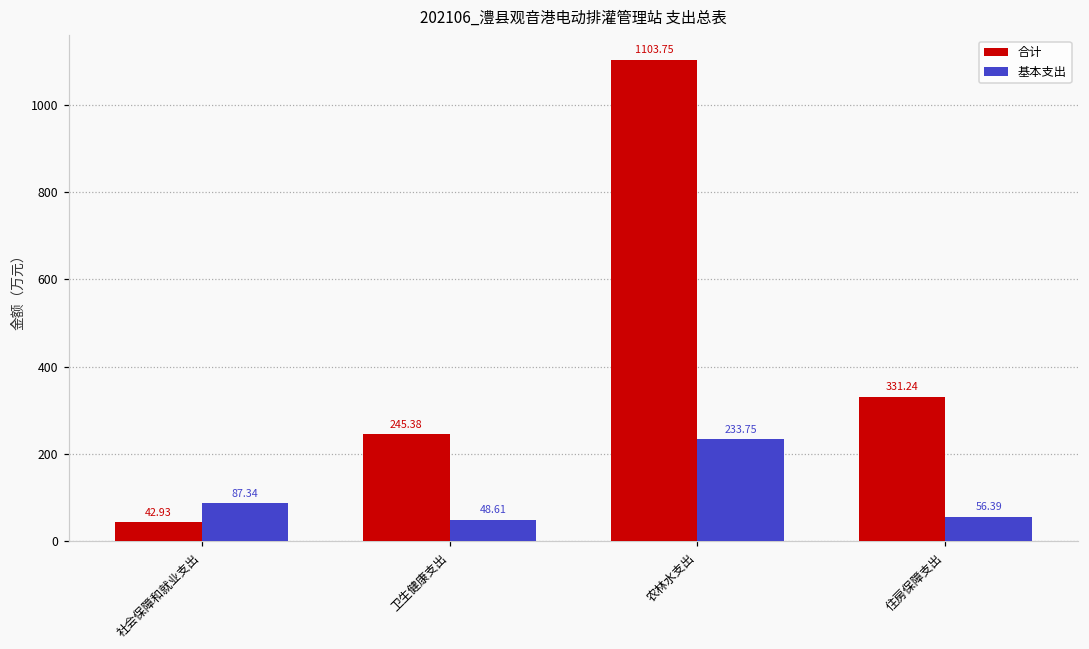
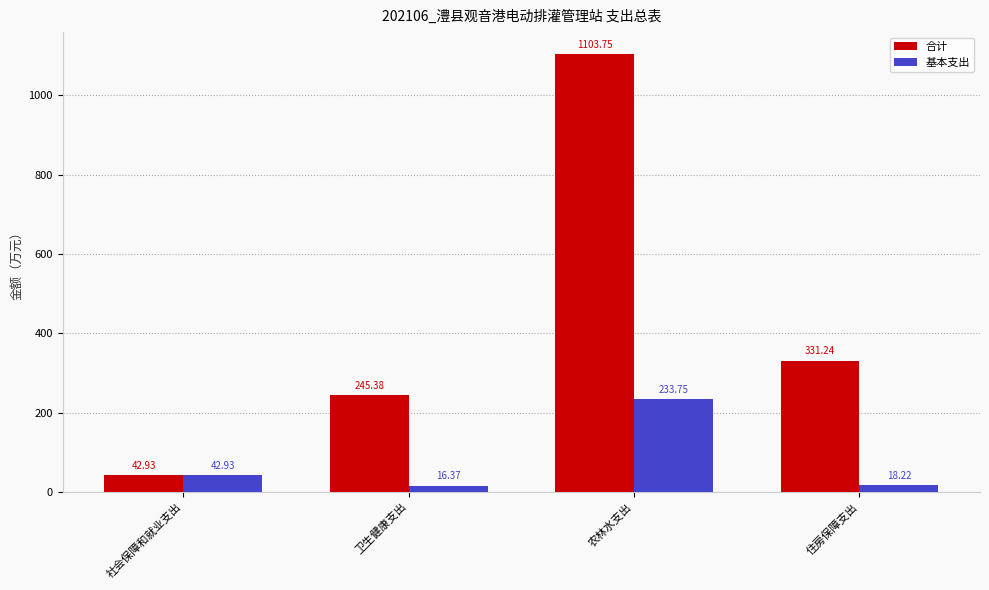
  {
    "合计": {
      "社会保障和就业支出": 42.93,
      "卫生健康支出": 245.38,
      "农林水支出": 1103.75,
      "住房保障支出": 331.24
    },
    "基本支出": {
-     "社会保障和就业支出": 87.34,
-     "卫生健康支出": 48.61,
+     "社会保障和就业支出": 42.93,
+     "卫生健康支出": 16.37,
      "农林水支出": 233.75,
-     "住房保障支出": 56.39
+     "住房保障支出": 18.22
    }
  }
